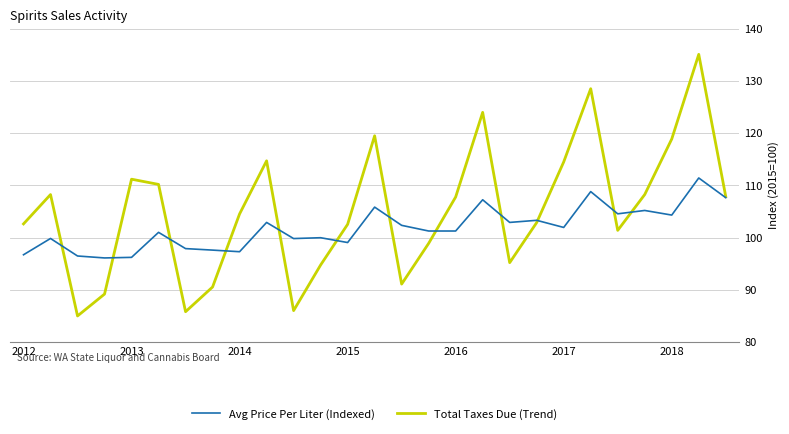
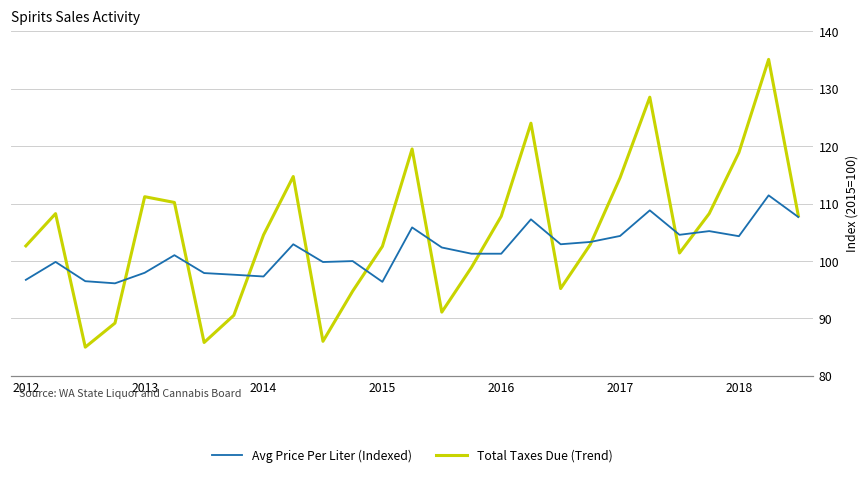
  {
    "Avg Price Per Liter (Indexed)": {
      "2012": 97,
-     "2013": 96,
+     "2013": 98,
      "2014": 97,
-     "2015": 99,
+     "2015": 96,
      "2016": 101,
-     "2017": 102,
+     "2017": 104,
      "2018": 104
    },
    "Total Taxes Due (Trend)": {
      "2012": 103,
      "2013": 111,
      "2014": 105,
      "2015": 103,
      "2016": 108,
      "2017": 114,
      "2018": 119
    }
  }
